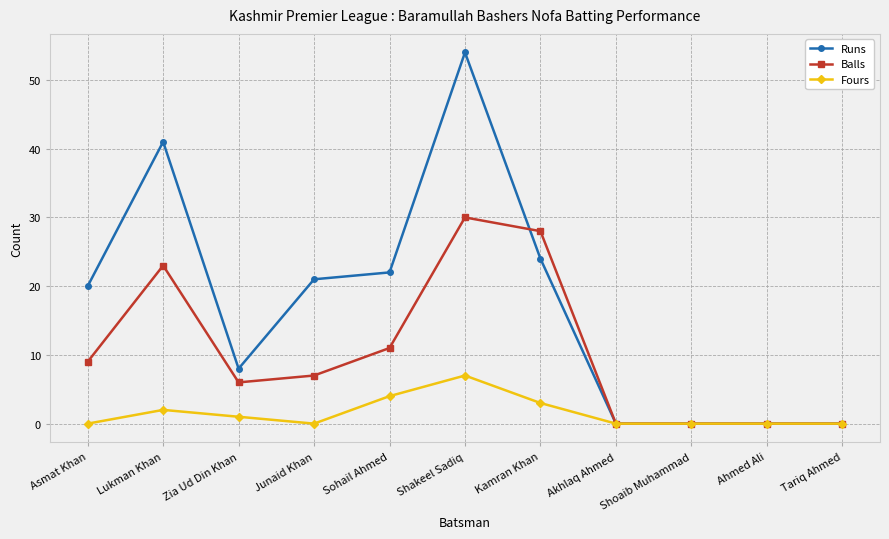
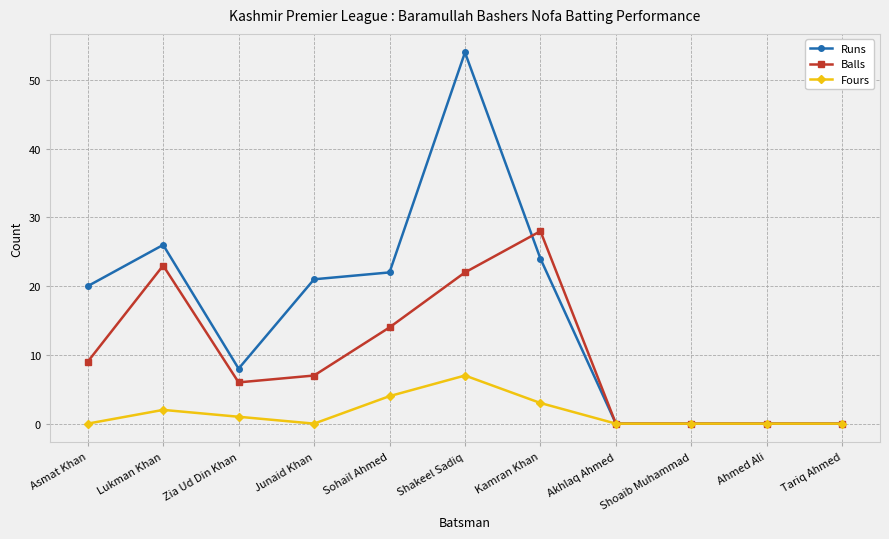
  {
    "Runs": {
      "Asmat Khan": 20,
-     "Lukman Khan": 41,
+     "Lukman Khan": 26,
      "Zia Ud Din Khan": 8,
      "Junaid Khan": 21,
      "Sohail Ahmed": 22,
      "Shakeel Sadiq": 54,
      "Kamran Khan": 24
    },
    "Balls": {
      "Asmat Khan": 9,
      "Lukman Khan": 23,
      "Zia Ud Din Khan": 6,
      "Junaid Khan": 7,
-     "Sohail Ahmed": 11,
-     "Shakeel Sadiq": 30,
+     "Sohail Ahmed": 14,
+     "Shakeel Sadiq": 22,
      "Kamran Khan": 28
    },
    "Fours": {
      "Asmat Khan": 0,
      "Lukman Khan": 2,
      "Zia Ud Din Khan": 1,
      "Junaid Khan": 0,
      "Sohail Ahmed": 4,
      "Shakeel Sadiq": 7,
      "Kamran Khan": 3
    }
  }
